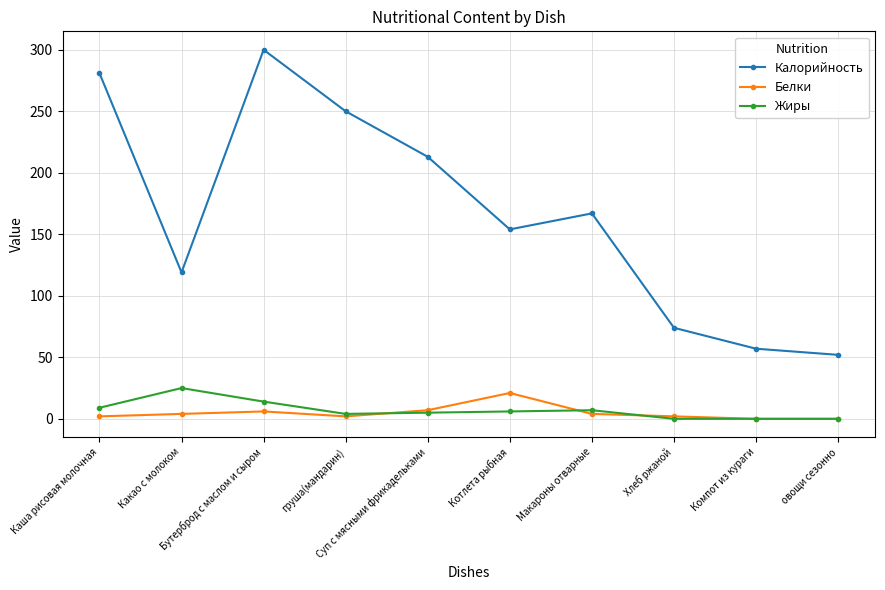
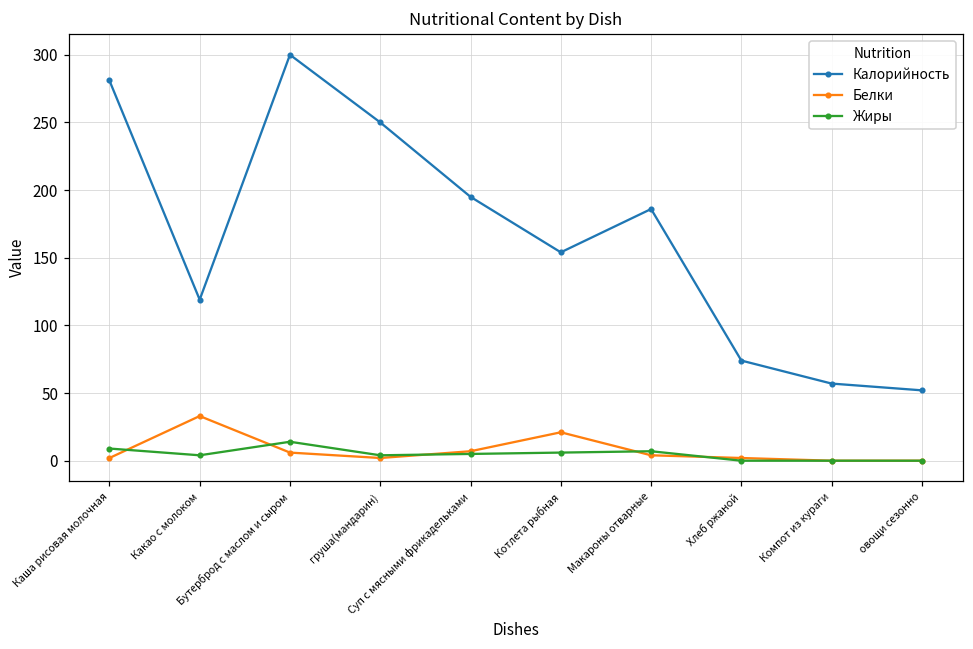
  {
    "Калорийность": {
      "Каша рисовая молочная": 281,
      "Какао с молоком": 119,
      "Бутерброд с маслом и сыром": 300,
      "груша(мандарин)": 250,
-     "Суп с мясными фрикадельками": 213,
+     "Суп с мясными фрикадельками": 195,
      "Котлета рыбная": 154,
-     "Макароны отварные": 167,
+     "Макароны отварные": 186,
      "Хлеб ржаной": 74,
      "Компот из кураги": 57,
      "овощи сезонно": 52
    },
    "Белки": {
      "Каша рисовая молочная": 2,
-     "Какао с молоком": 4,
+     "Какао с молоком": 33,
      "Бутерброд с маслом и сыром": 6,
      "Котлета рыбная": 21,
      "Макароны отварные": 4
    },
    "Жиры": {
      "Каша рисовая молочная": 9,
-     "Какао с молоком": 25,
+     "Какао с молоком": 4,
      "Бутерброд с маслом и сыром": 14,
      "Котлета рыбная": 6,
      "Макароны отварные": 7
    }
  }
